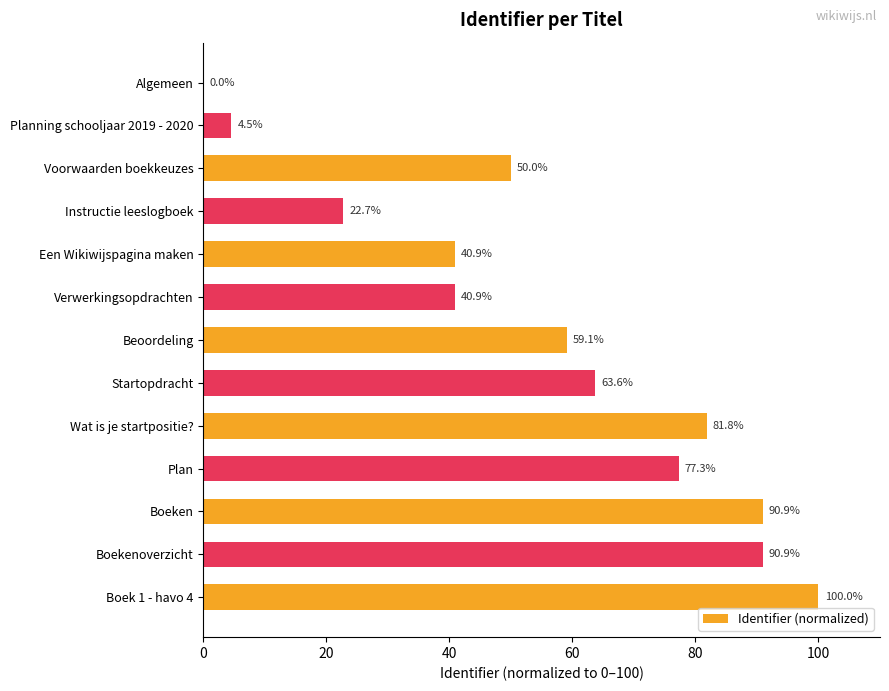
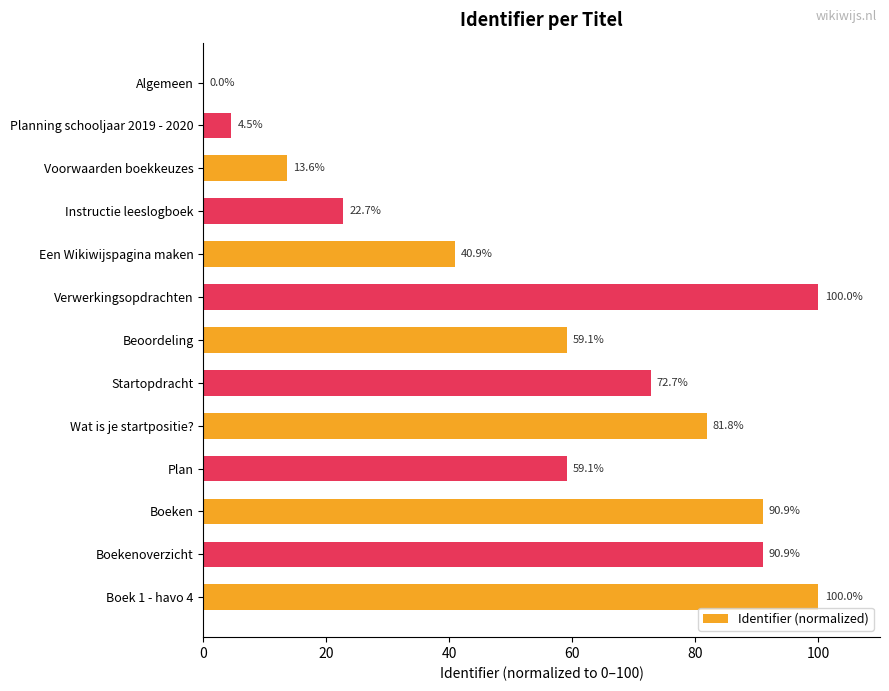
  {
    "Algemeen": "0.0%",
    "Planning schooljaar 2019 - 2020": "4.5%",
-   "Voorwaarden boekkeuzes": "50.0%",
+   "Voorwaarden boekkeuzes": "13.6%",
    "Instructie leeslogboek": "22.7%",
    "Een Wikiwijspagina maken": "40.9%",
-   "Verwerkingsopdrachten": "40.9%",
+   "Verwerkingsopdrachten": "100.0%",
    "Beoordeling": "59.1%",
-   "Startopdracht": "63.6%",
+   "Startopdracht": "72.7%",
    "Wat is je startpositie?": "81.8%",
-   "Plan": "77.3%",
+   "Plan": "59.1%",
    "Boeken": "90.9%",
    "Boekenoverzicht": "90.9%",
    "Boek 1 - havo 4": "100.0%"
  }
